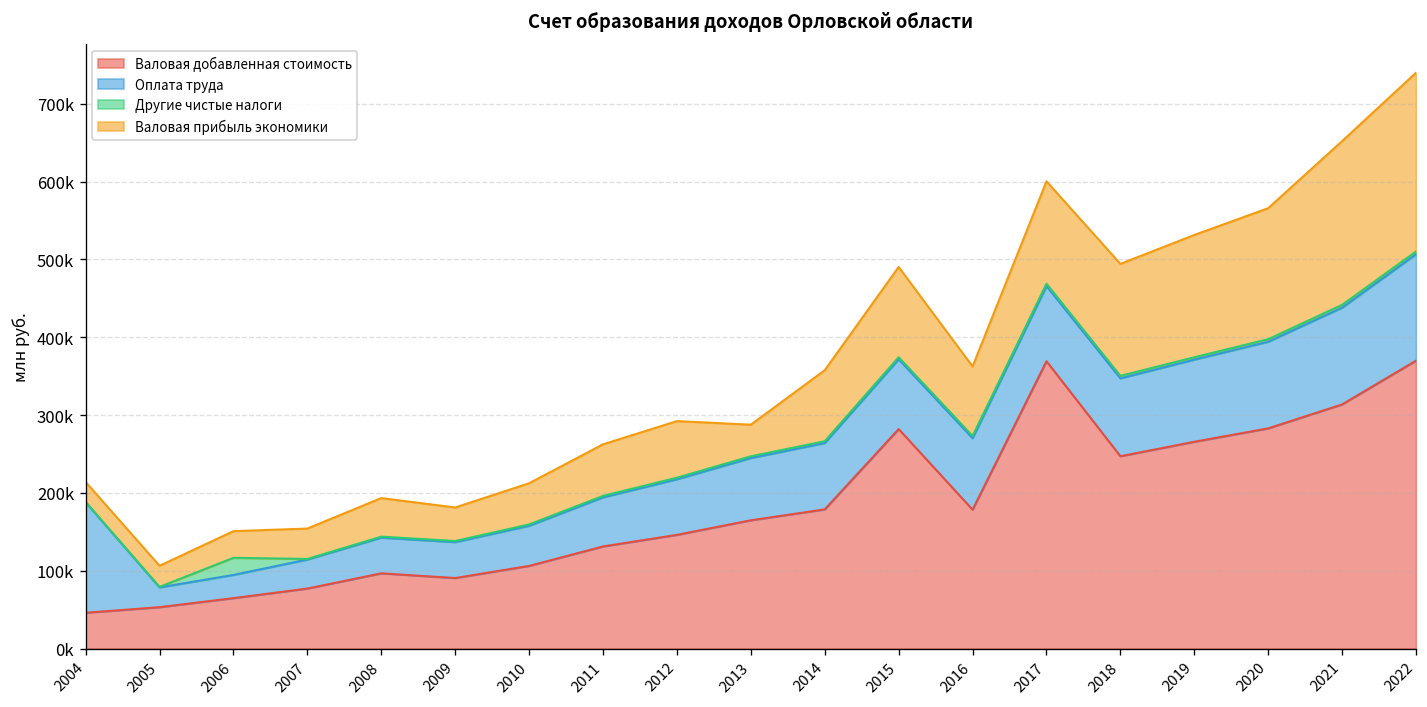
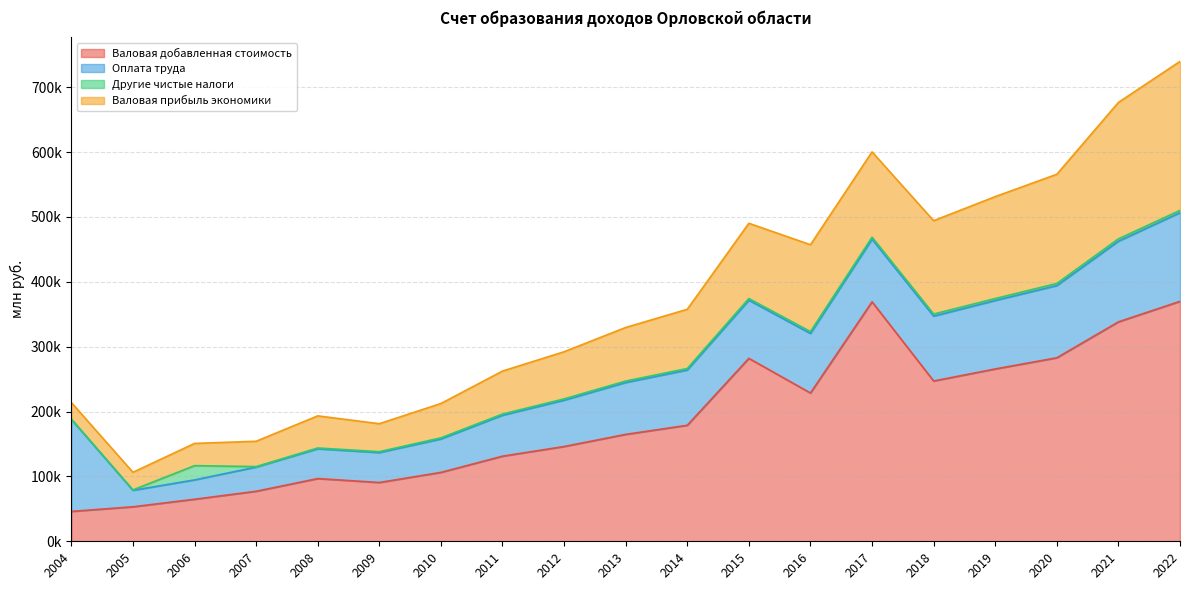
  {
    "Валовая добавленная стоимость": {
      "2004": 50000,
      "2005": 50000,
      "2006": 60000,
      "2007": 80000,
      "2008": 100000,
      "2009": 90000,
      "2010": 110000,
      "2011": 130000,
      "2012": 150000,
      "2013": 160000,
      "2014": 180000,
      "2015": 280000,
-     "2016": 180000,
+     "2016": 230000,
      "2017": 370000,
      "2018": 250000,
      "2019": 270000,
      "2020": 280000,
-     "2021": 310000,
+     "2021": 340000,
      "2022": 370000
    },
    "Оплата труда": {
      "2006": 30000
    },
    "Другие чистые налоги": {
      "2006": 20000
    },
    "Валовая прибыль экономики": {
      "2004": 30000,
      "2005": 30000,
      "2006": 30000,
      "2007": 40000,
      "2008": 50000,
      "2009": 40000,
      "2010": 50000,
      "2011": 70000,
      "2012": 70000,
-     "2013": 40000,
+     "2013": 80000,
      "2014": 90000,
      "2015": 120000,
-     "2016": 90000,
+     "2016": 130000,
      "2017": 130000,
      "2018": 140000,
      "2019": 160000,
      "2020": 170000,
      "2021": 210000,
      "2022": 230000
    }
  }
